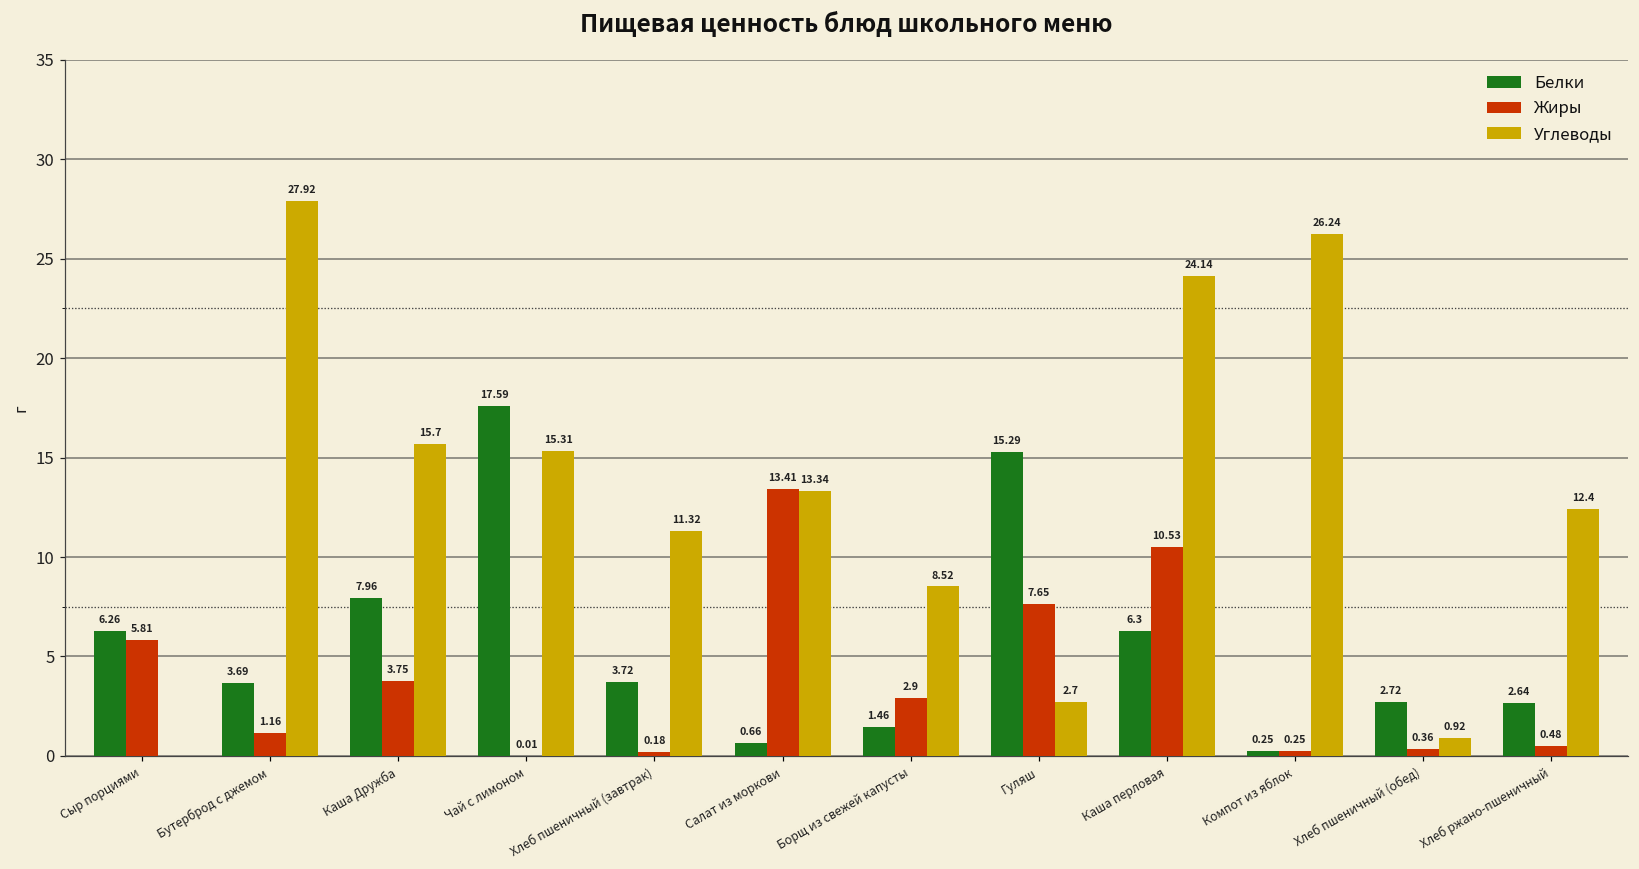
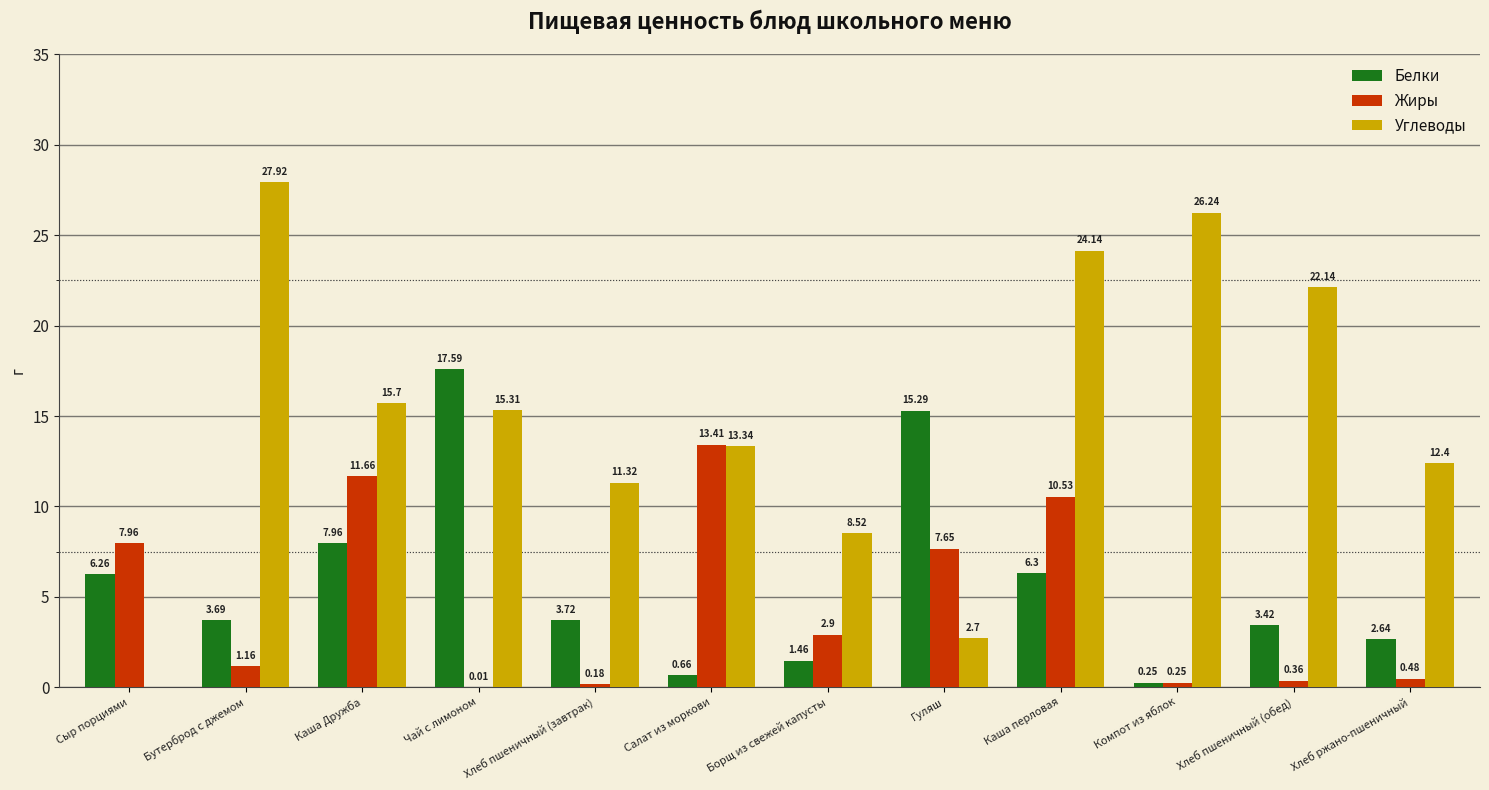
  {
    "Белки": {
      "Сыр порциями": 6.26,
      "Бутерброд с джемом": 3.69,
      "Каша Дружба": 7.96,
      "Чай с лимоном": 17.59,
      "Хлеб пшеничный (завтрак)": 3.72,
      "Салат из моркови": 0.66,
      "Борщ из свежей капусты": 1.46,
      "Гуляш": 15.29,
      "Каша перловая": 6.3,
      "Компот из яблок": 0.25,
-     "Хлеб пшеничный (обед)": 2.72,
+     "Хлеб пшеничный (обед)": 3.42,
      "Хлеб ржано-пшеничный": 2.64
    },
    "Жиры": {
-     "Сыр порциями": 5.81,
+     "Сыр порциями": 7.96,
      "Бутерброд с джемом": 1.16,
-     "Каша Дружба": 3.75,
+     "Каша Дружба": 11.66,
      "Чай с лимоном": 0.01,
      "Хлеб пшеничный (завтрак)": 0.18,
      "Салат из моркови": 13.41,
      "Борщ из свежей капусты": 2.9,
      "Гуляш": 7.65,
      "Каша перловая": 10.53,
      "Компот из яблок": 0.25,
      "Хлеб пшеничный (обед)": 0.36,
      "Хлеб ржано-пшеничный": 0.48
    },
    "Углеводы": {
      "Бутерброд с джемом": 27.92,
      "Каша Дружба": 15.7,
      "Чай с лимоном": 15.31,
      "Хлеб пшеничный (завтрак)": 11.32,
      "Салат из моркови": 13.34,
      "Борщ из свежей капусты": 8.52,
      "Гуляш": 2.7,
      "Каша перловая": 24.14,
      "Компот из яблок": 26.24,
-     "Хлеб пшеничный (обед)": 0.92,
+     "Хлеб пшеничный (обед)": 22.14,
      "Хлеб ржано-пшеничный": 12.4
    }
  }
